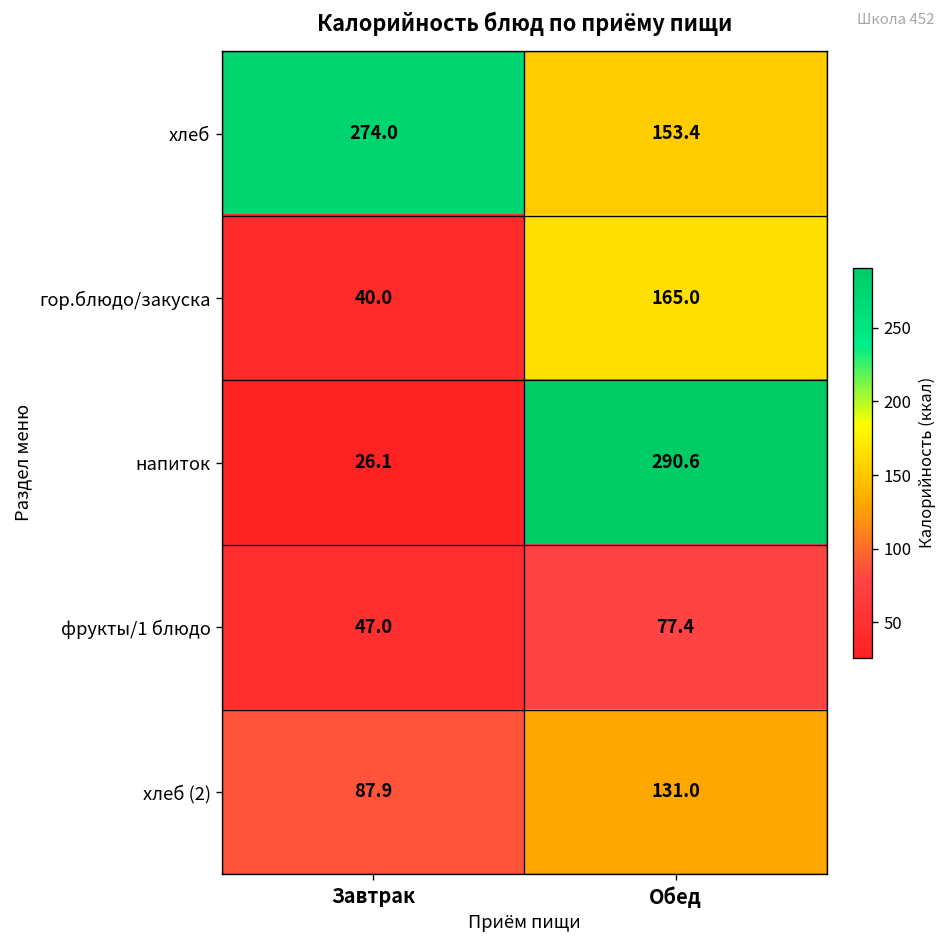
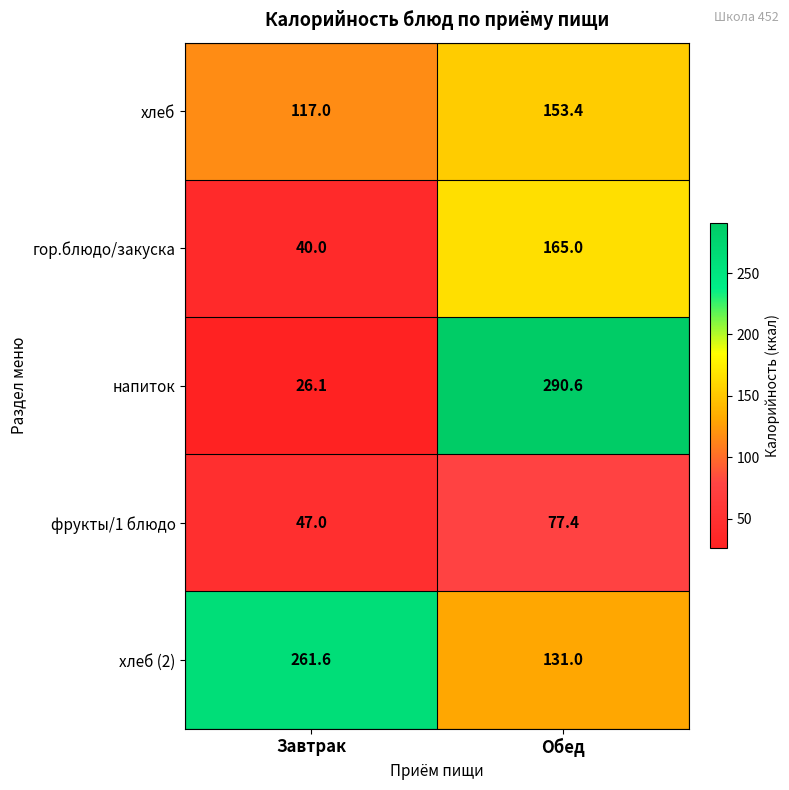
  {
    "хлеб": {
-     "Завтрак": 274.0,
+     "Завтрак": 117.0,
      "Обед": 153.4
    },
    "гор.блюдо/закуска": {
      "Завтрак": 40.0,
      "Обед": 165.0
    },
    "напиток": {
      "Завтрак": 26.1,
      "Обед": 290.6
    },
    "фрукты/1 блюдо": {
      "Завтрак": 47.0,
      "Обед": 77.4
    },
    "хлеб (2)": {
-     "Завтрак": 87.9,
+     "Завтрак": 261.6,
      "Обед": 131.0
    }
  }
